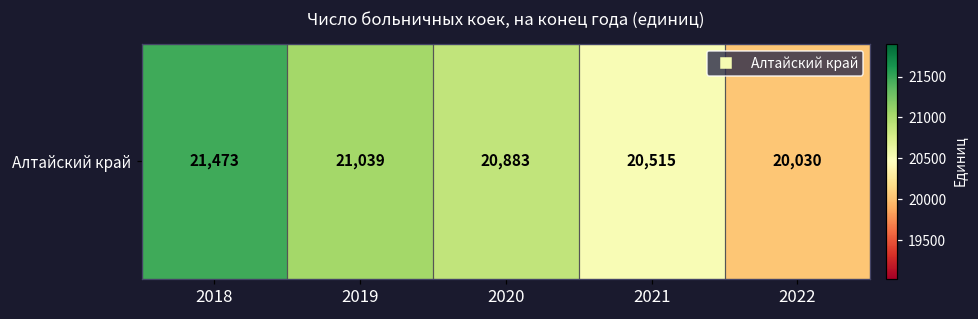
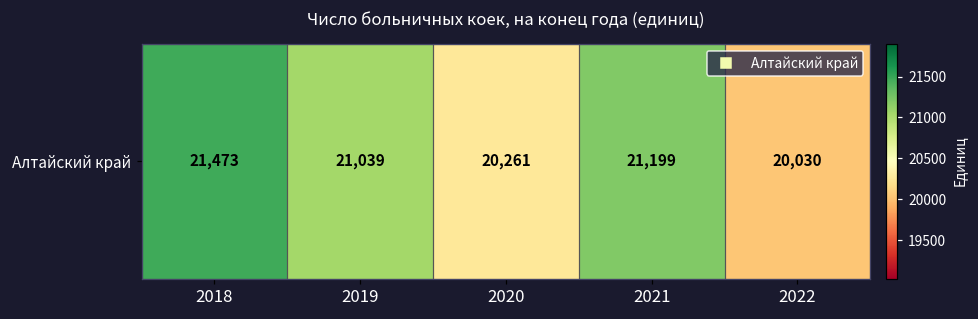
  {
    "Алтайский край": {
      "2018": "21,473",
      "2019": "21,039",
-     "2020": "20,883",
-     "2021": "20,515",
+     "2020": "20,261",
+     "2021": "21,199",
      "2022": "20,030"
    }
  }
